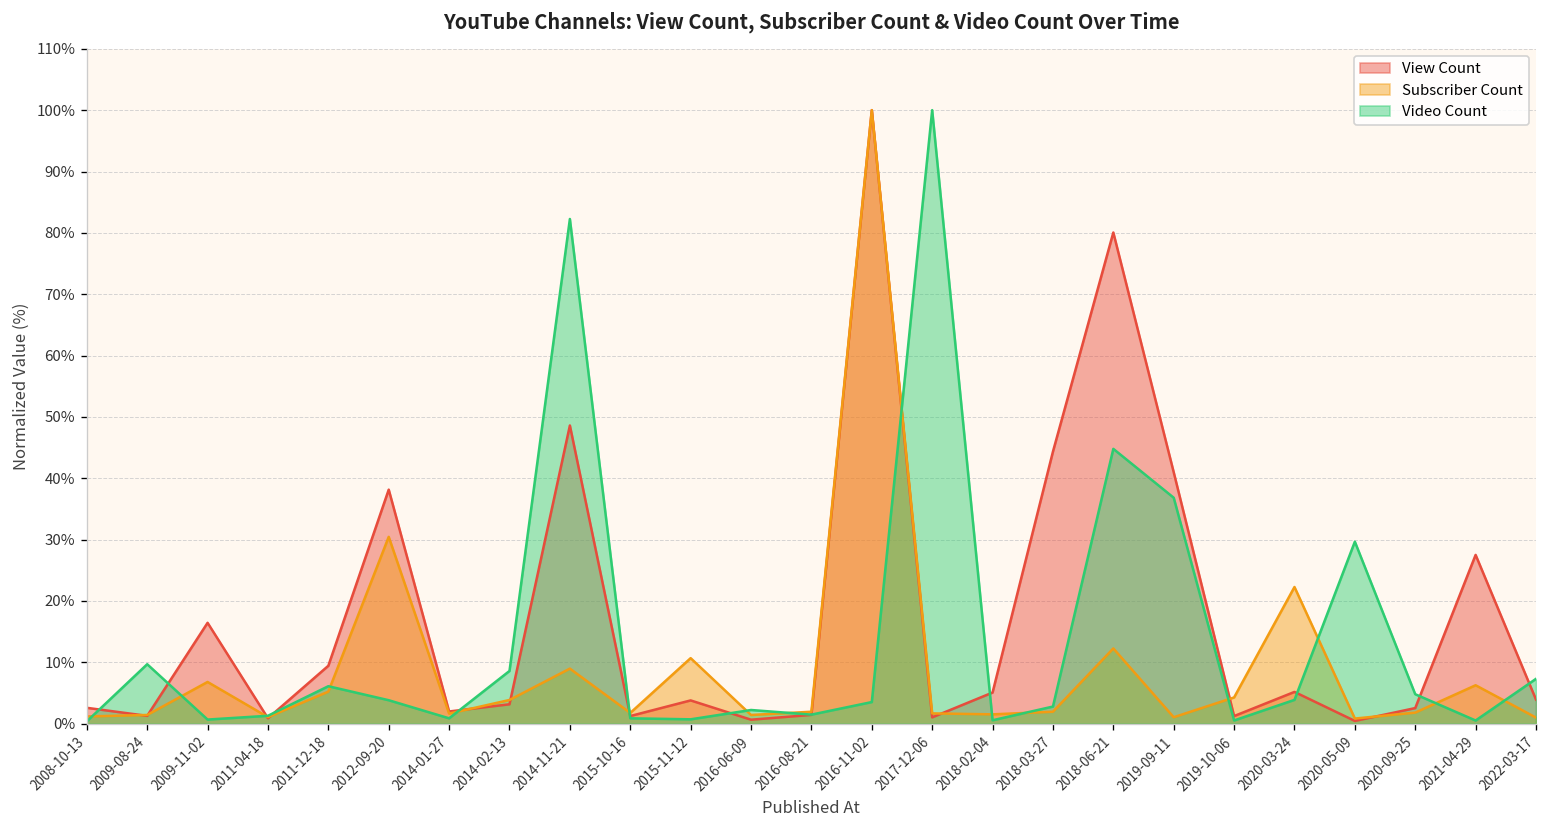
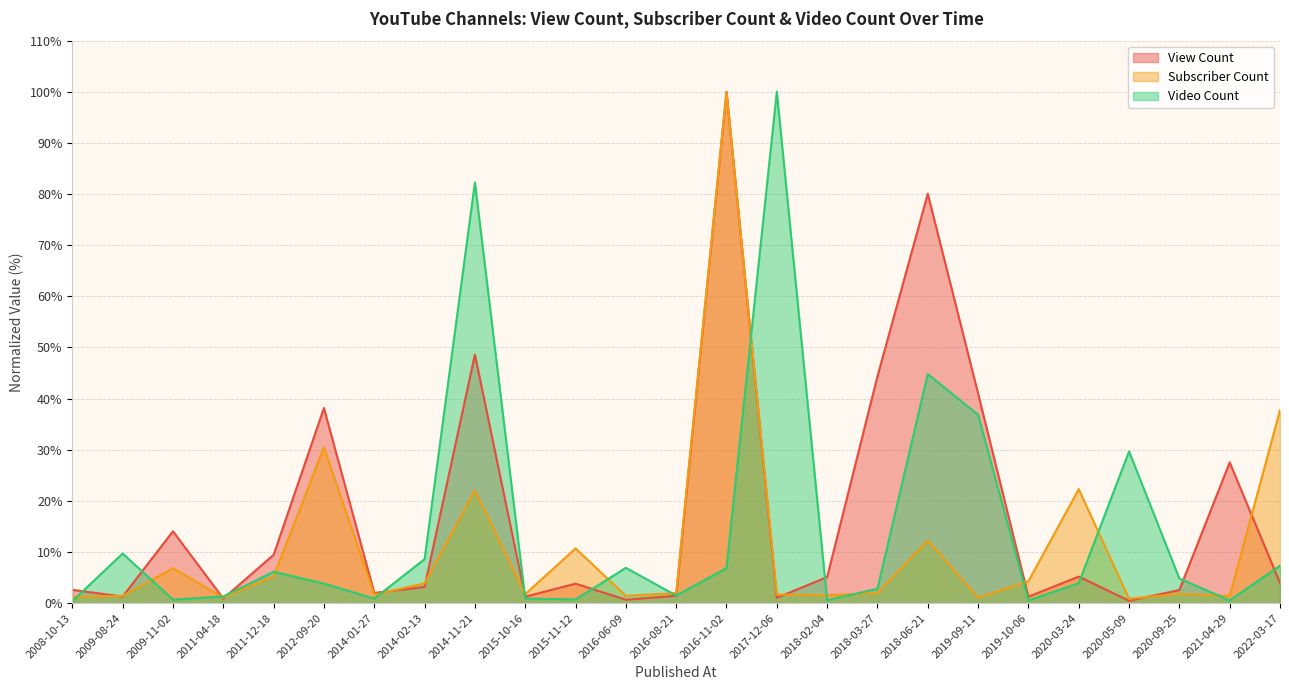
  {
    "View Count": {
      "2008-10-13": "3%",
-     "2009-11-02": "16%",
+     "2009-11-02": "14%",
      "2011-12-18": "9%",
      "2012-09-20": "38%",
      "2014-02-13": "3%",
      "2014-11-21": "49%",
      "2015-11-12": "4%",
      "2016-06-09": "1%",
      "2017-12-06": "1%",
      "2018-02-04": "5%",
      "2018-03-27": "44%",
      "2018-06-21": "80%",
      "2019-09-11": "41%",
      "2019-10-06": "1%",
      "2020-03-24": "5%",
      "2020-09-25": "3%",
      "2021-04-29": "28%",
      "2022-03-17": "4%"
    },
    "Subscriber Count": {
      "2008-10-13": "1%",
      "2009-11-02": "7%",
      "2011-12-18": "5%",
      "2012-09-20": "30%",
      "2014-02-13": "4%",
-     "2014-11-21": "9%",
+     "2014-11-21": "22%",
      "2015-10-16": "2%",
      "2015-11-12": "11%",
      "2016-06-09": "1%",
      "2017-12-06": "2%",
      "2018-02-04": "2%",
      "2018-03-27": "2%",
      "2018-06-21": "12%",
      "2019-09-11": "1%",
      "2019-10-06": "4%",
      "2020-03-24": "22%",
      "2020-09-25": "2%",
-     "2021-04-29": "6%",
-     "2022-03-17": "1%"
+     "2021-04-29": "1%",
+     "2022-03-17": "38%"
    },
    "Video Count": {
      "2008-10-13": "0%",
      "2009-08-24": "10%",
      "2009-11-02": "1%",
      "2011-12-18": "6%",
      "2012-09-20": "4%",
      "2014-01-27": "1%",
      "2014-02-13": "9%",
      "2014-11-21": "82%",
      "2015-11-12": "1%",
-     "2016-06-09": "2%",
-     "2016-11-02": "4%",
+     "2016-06-09": "7%",
+     "2016-11-02": "7%",
      "2017-12-06": "100%",
      "2018-02-04": "1%",
      "2018-03-27": "3%",
      "2018-06-21": "45%",
      "2019-09-11": "37%",
      "2019-10-06": "1%",
      "2020-03-24": "4%",
      "2020-05-09": "30%",
      "2020-09-25": "5%",
      "2021-04-29": "1%",
      "2022-03-17": "7%"
    }
  }
